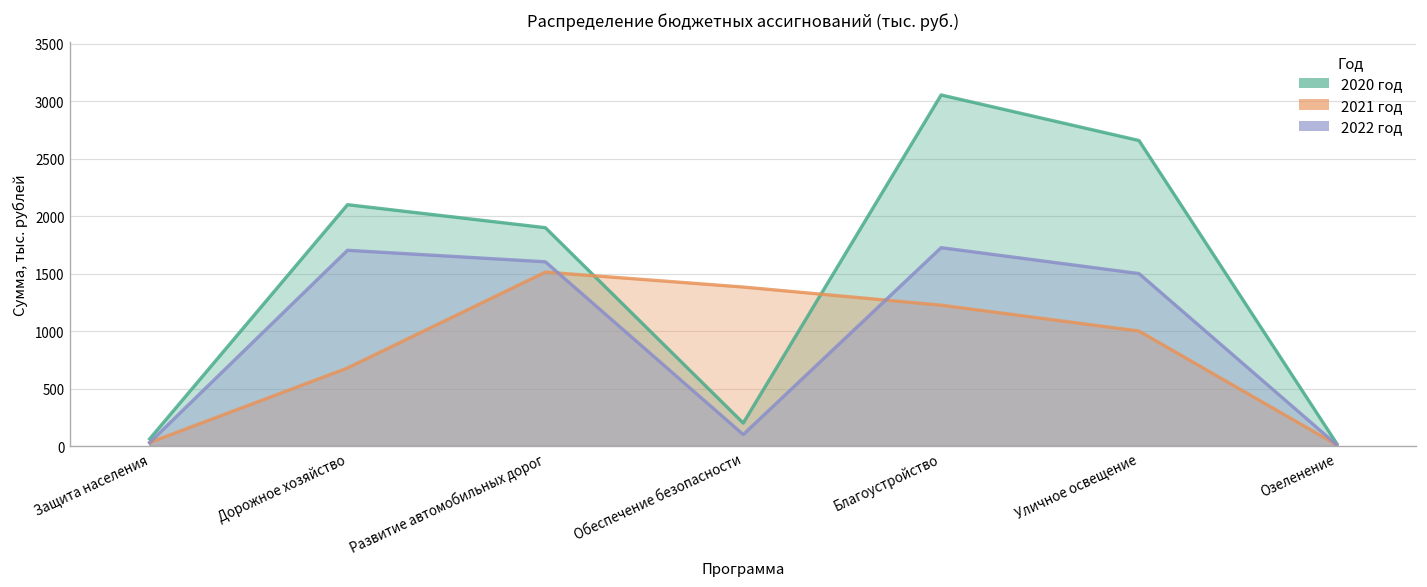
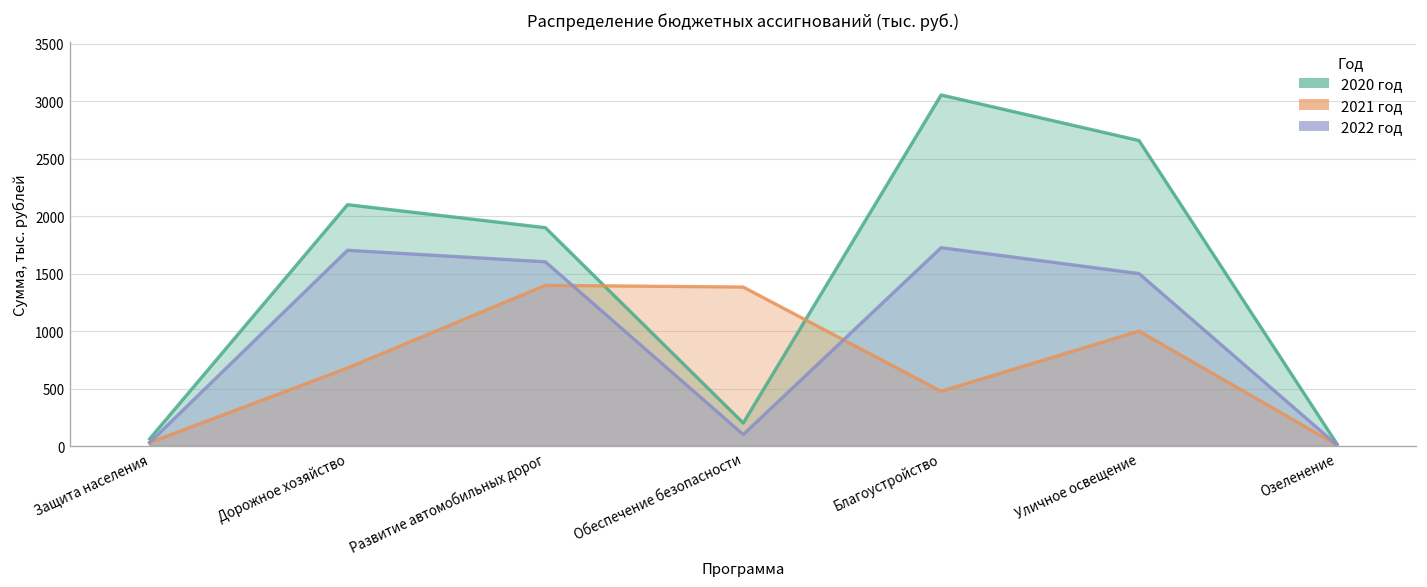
  {
    "2021 год": {
      "Дорожное хозяйство": 700,
-     "Развитие автомобильных дорог": 1500,
+     "Развитие автомобильных дорог": 1400,
      "Обеспечение безопасности": 1400,
-     "Благоустройство": 1200,
+     "Благоустройство": 500,
      "Уличное освещение": 1000
    }
  }
